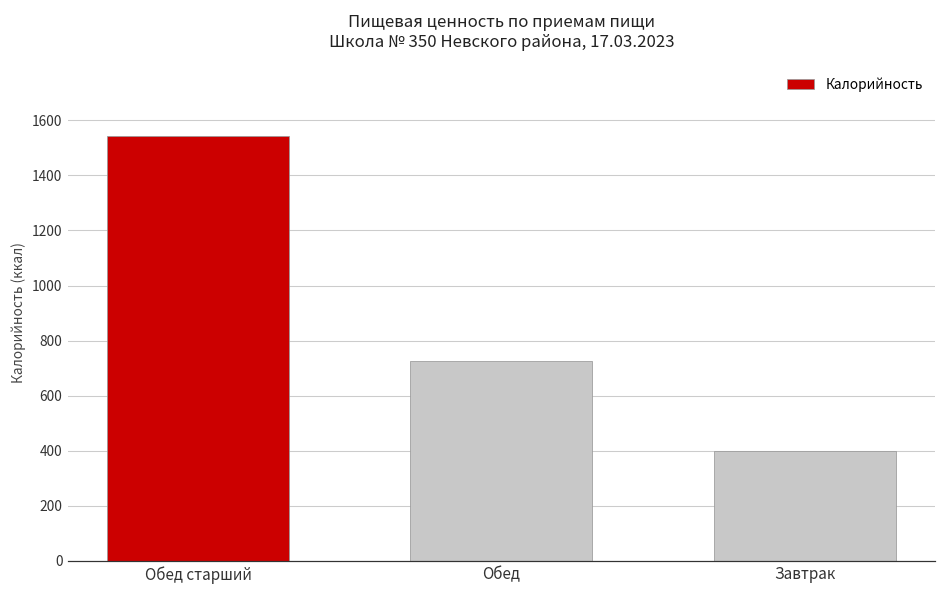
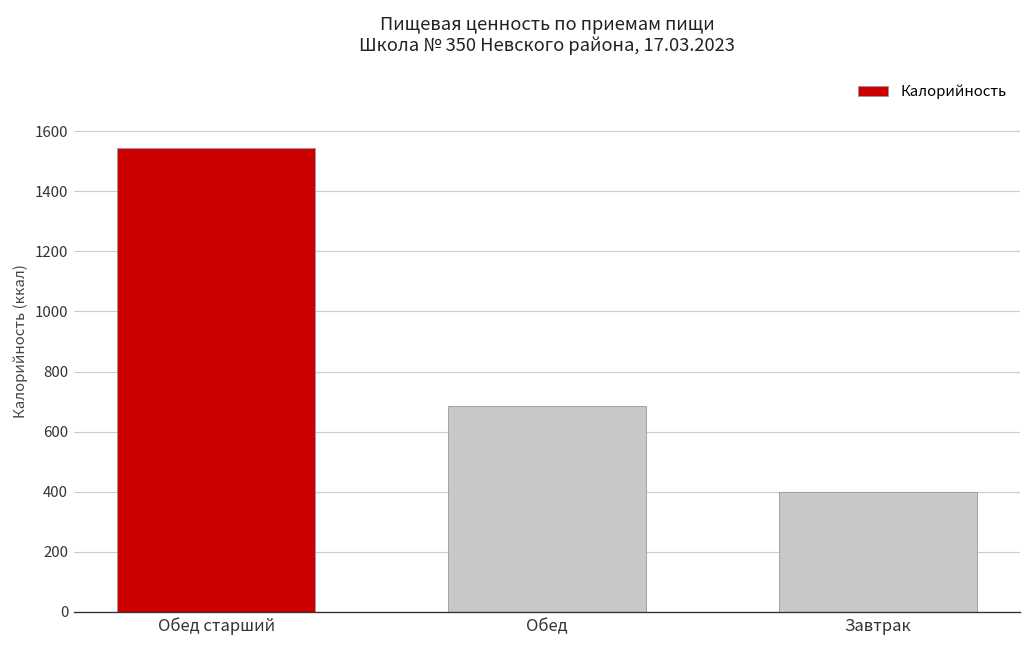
  {
    "Обед старший": 1540,
-   "Обед": 730,
+   "Обед": 680,
    "Завтрак": 400
  }
